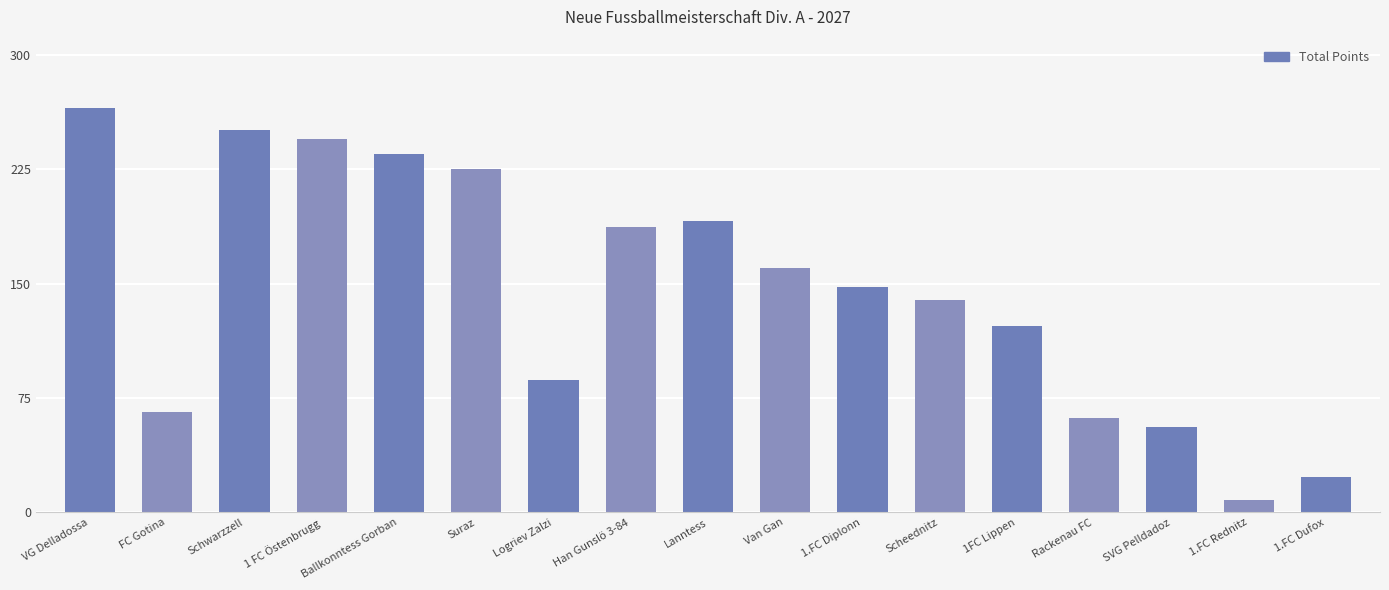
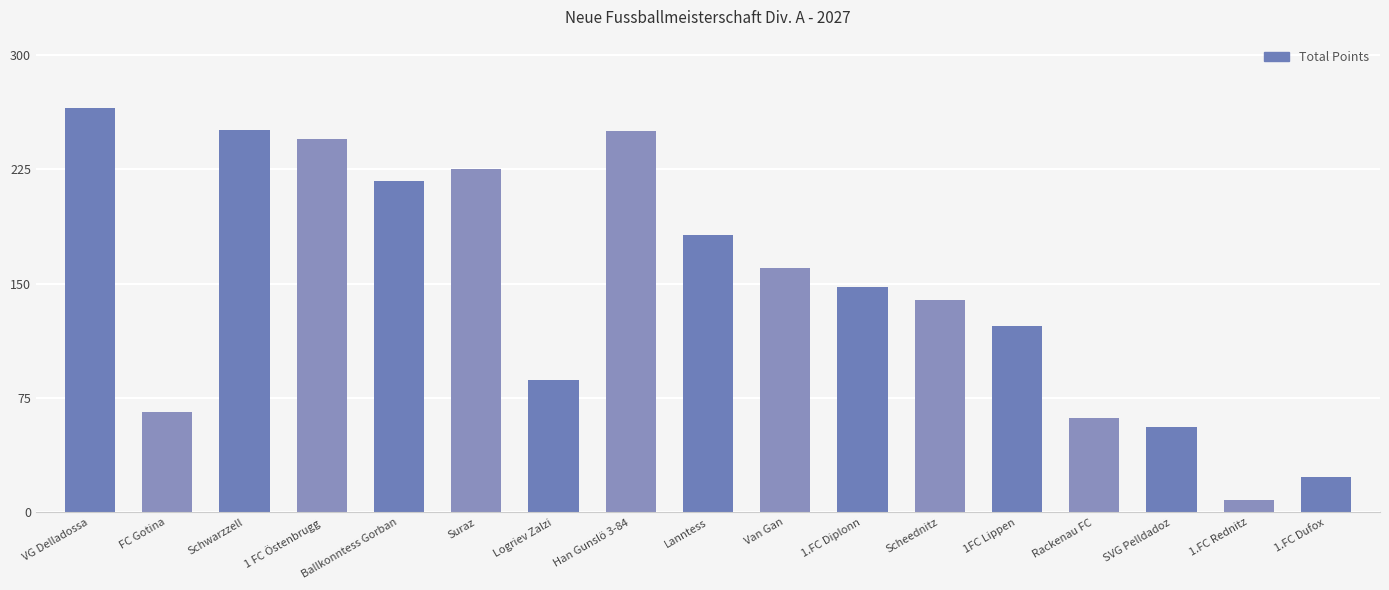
  {
    "VG Delladossa": 265,
    "FC Gotina": 66,
    "Schwarzzell": 251,
    "1 FC Östenbrugg": 245,
-   "Ballkonntess Gorban": 235,
+   "Ballkonntess Gorban": 217,
    "Suraz": 225,
    "Logriev Zalzi": 87,
-   "Han Gunslö 3-84": 187,
-   "Lanntess": 191,
+   "Han Gunslö 3-84": 250,
+   "Lanntess": 182,
    "Van Gan": 160,
    "1.FC Diplonn": 148,
    "Scheednitz": 139,
    "1FC Lippen": 122,
    "Rackenau FC": 62,
    "SVG Pelldadoz": 56,
    "1.FC Rednitz": 8,
    "1.FC Dufox": 23
  }
